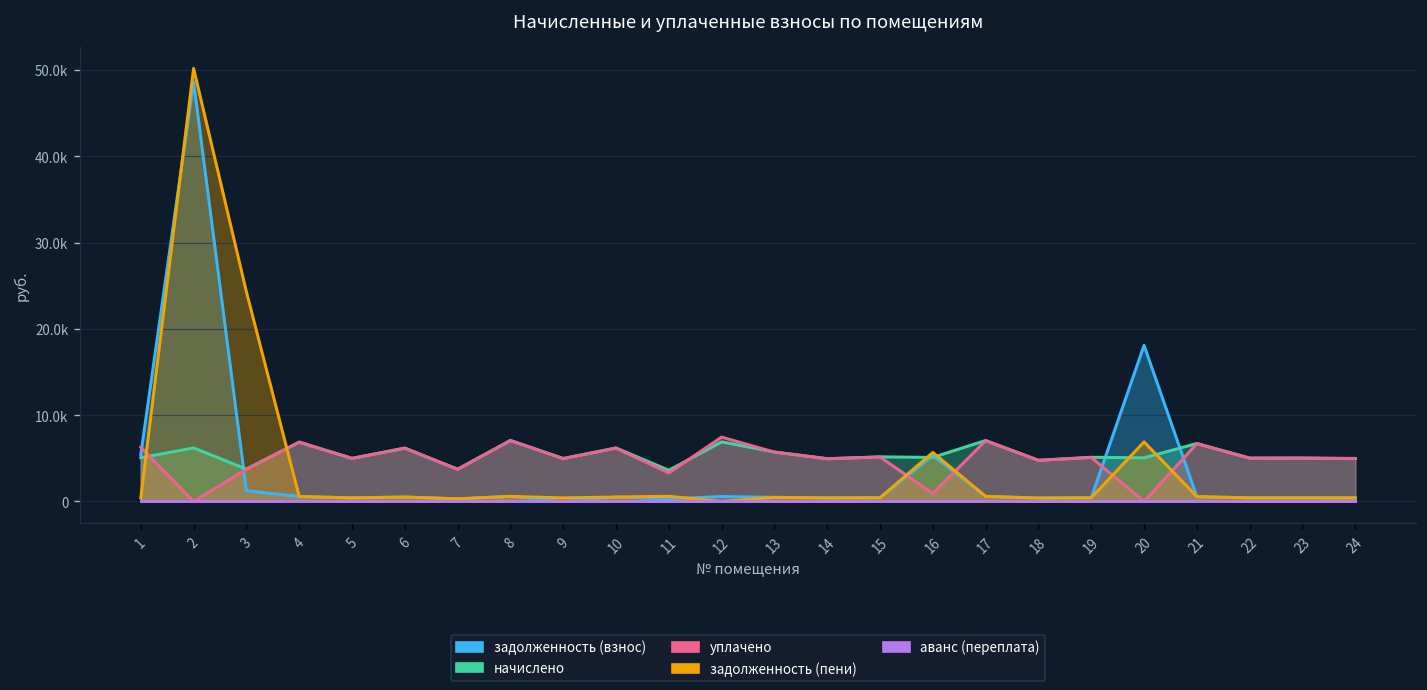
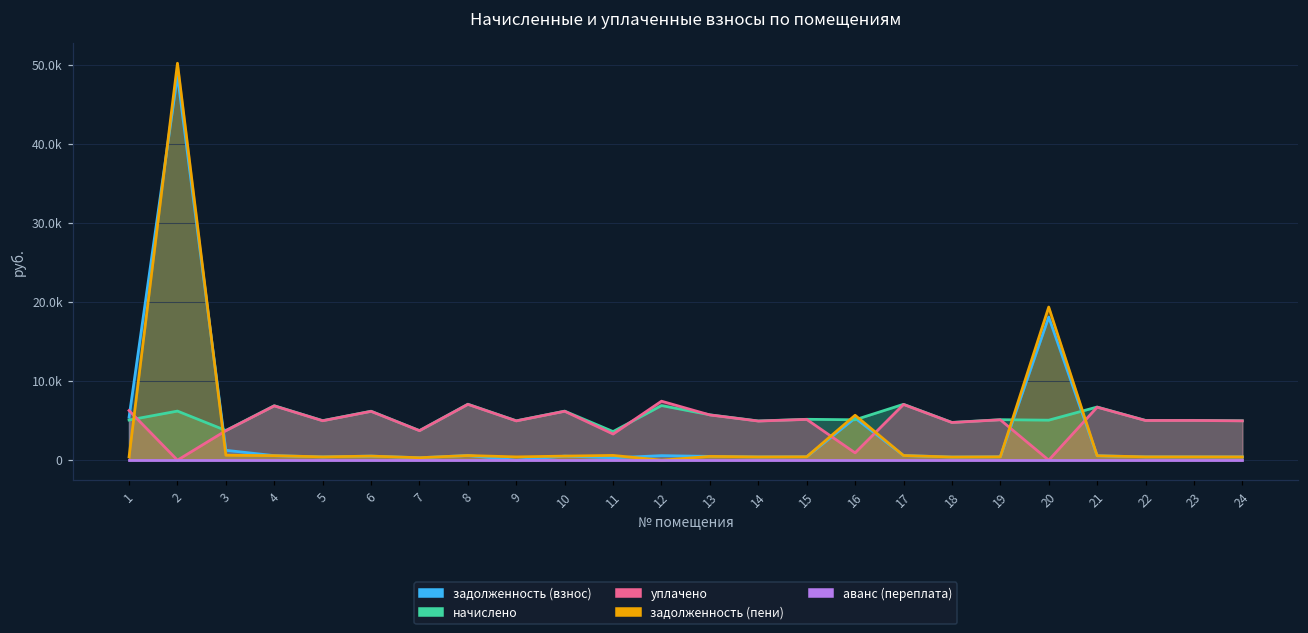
  {
    "задолженность (пени)": {
      "1": 0,
      "2": 50000,
-     "3": 24000,
+     "3": 1000,
      "9": 0,
      "16": 6000,
-     "20": 7000
+     "20": 19000
    }
  }
